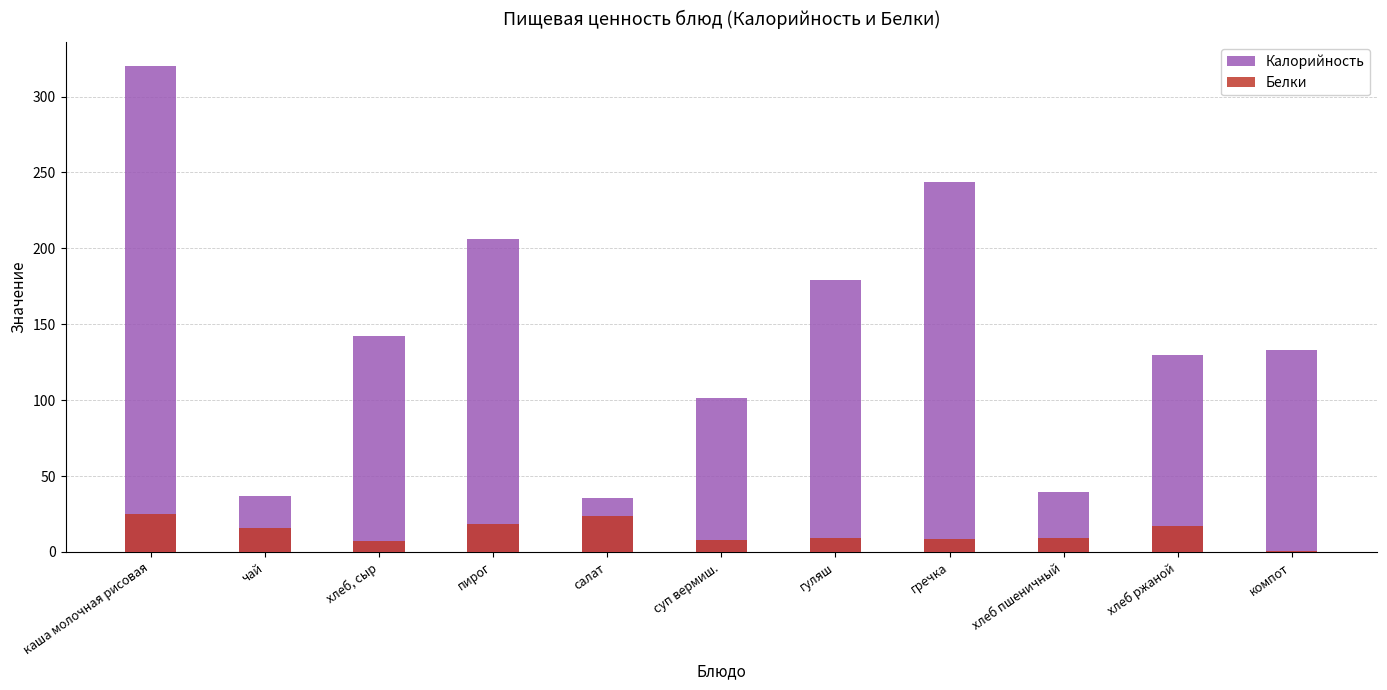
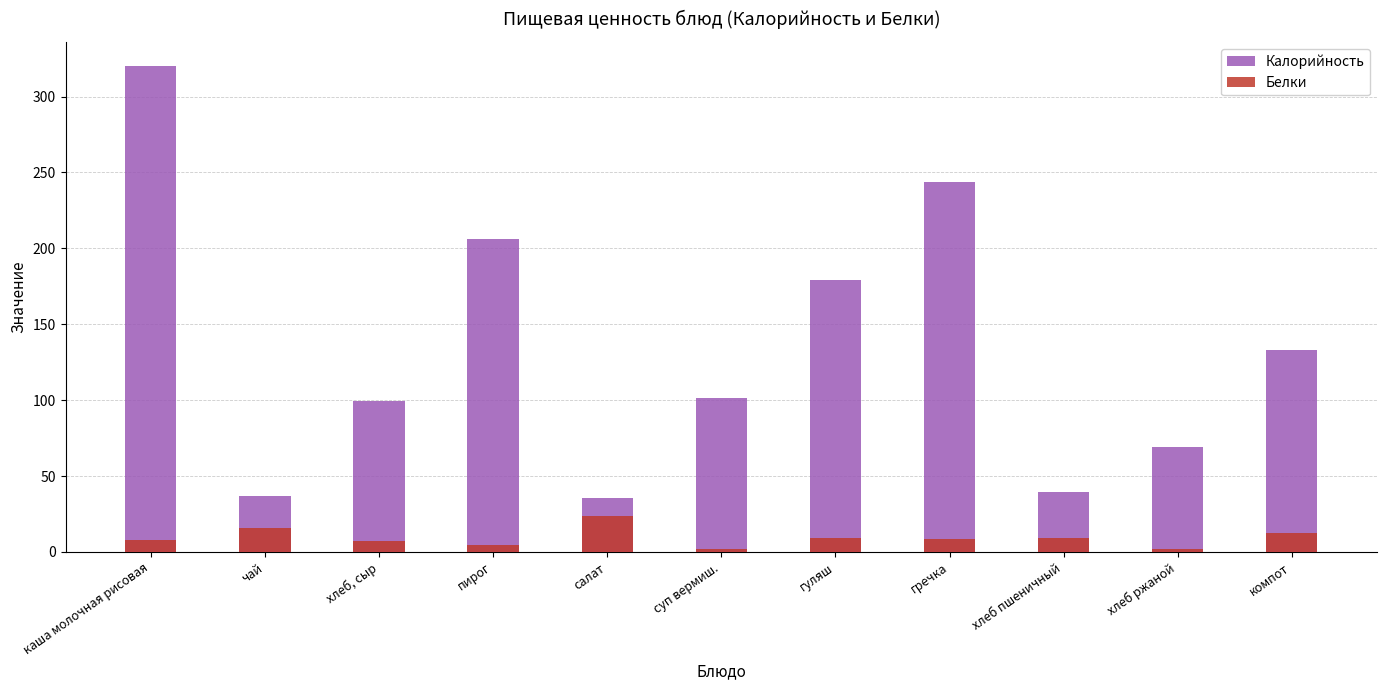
  {
    "Калорийность": {
      "каша молочная рисовая": 320,
      "чай": 37,
-     "хлеб, сыр": 142,
+     "хлеб, сыр": 99,
      "пирог": 206,
      "салат": 36,
      "суп вермиш.": 101,
      "гуляш": 179,
      "гречка": 244,
      "хлеб пшеничный": 39,
-     "хлеб ржаной": 130,
+     "хлеб ржаной": 69,
      "компот": 133
    },
    "Белки": {
-     "каша молочная рисовая": 25,
-     "пирог": 18,
-     "суп вермиш.": 8,
-     "хлеб ржаной": 17,
-     "компот": 1
+     "каша молочная рисовая": 8,
+     "пирог": 5,
+     "суп вермиш.": 2,
+     "хлеб ржаной": 2,
+     "компот": 13
    }
  }
